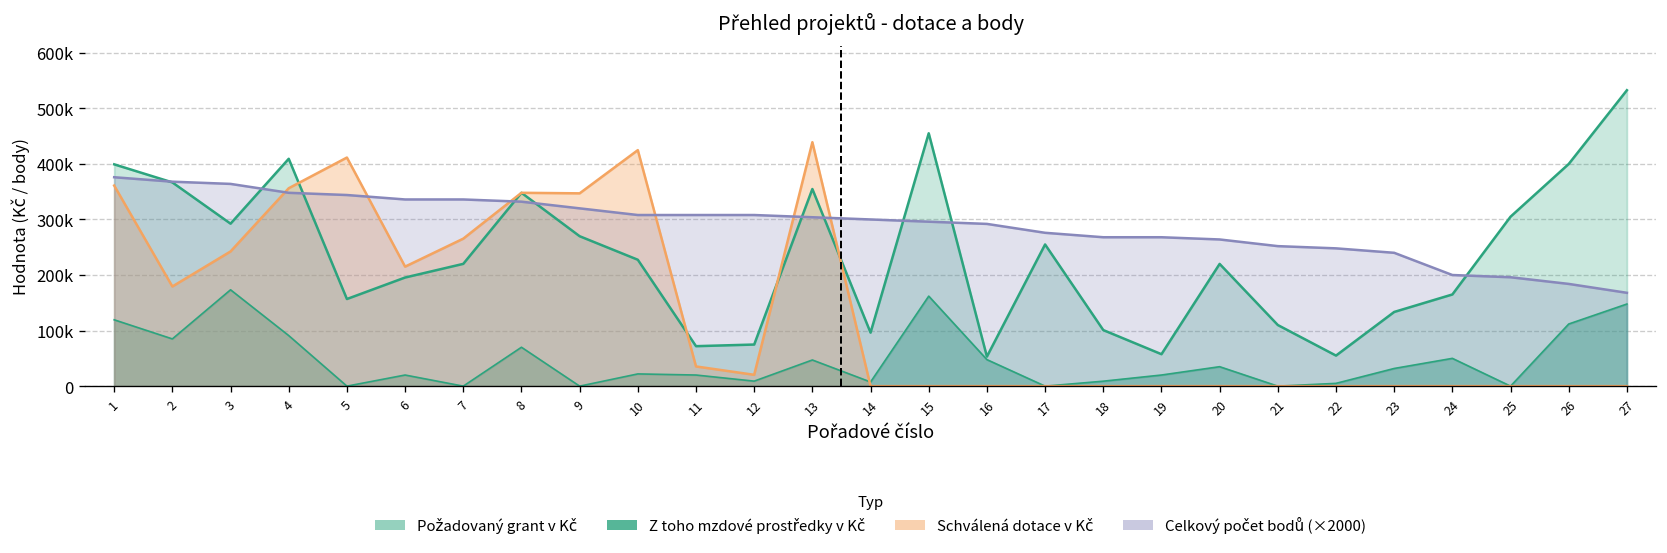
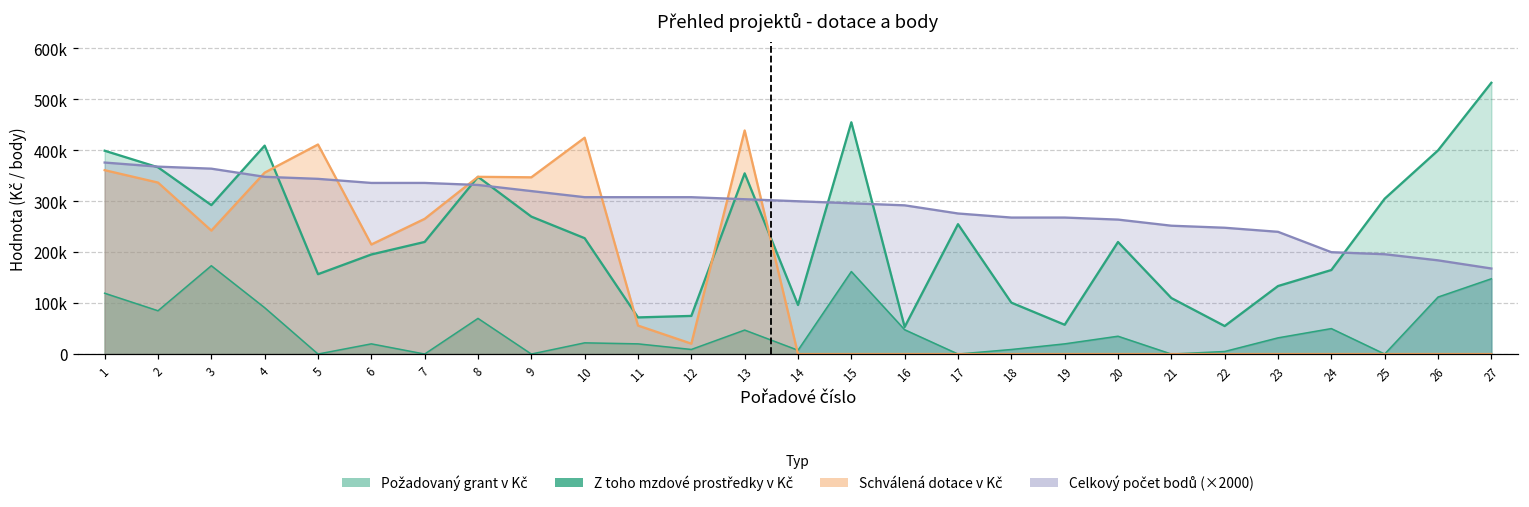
  {
    "Schválená dotace v Kč": {
      "1": 360000,
-     "2": 180000,
+     "2": 340000,
      "3": 240000,
      "4": 360000,
      "5": 410000,
      "6": 220000,
      "7": 270000,
      "9": 350000,
      "10": 420000,
-     "11": 40000,
+     "11": 60000,
      "12": 20000,
      "13": 440000,
      "14": 0,
      "15": 0,
      "16": 0,
      "18": 0,
      "19": 0,
      "20": 0,
      "23": 0,
      "24": 0,
      "26": 0,
      "27": 0
    }
  }
